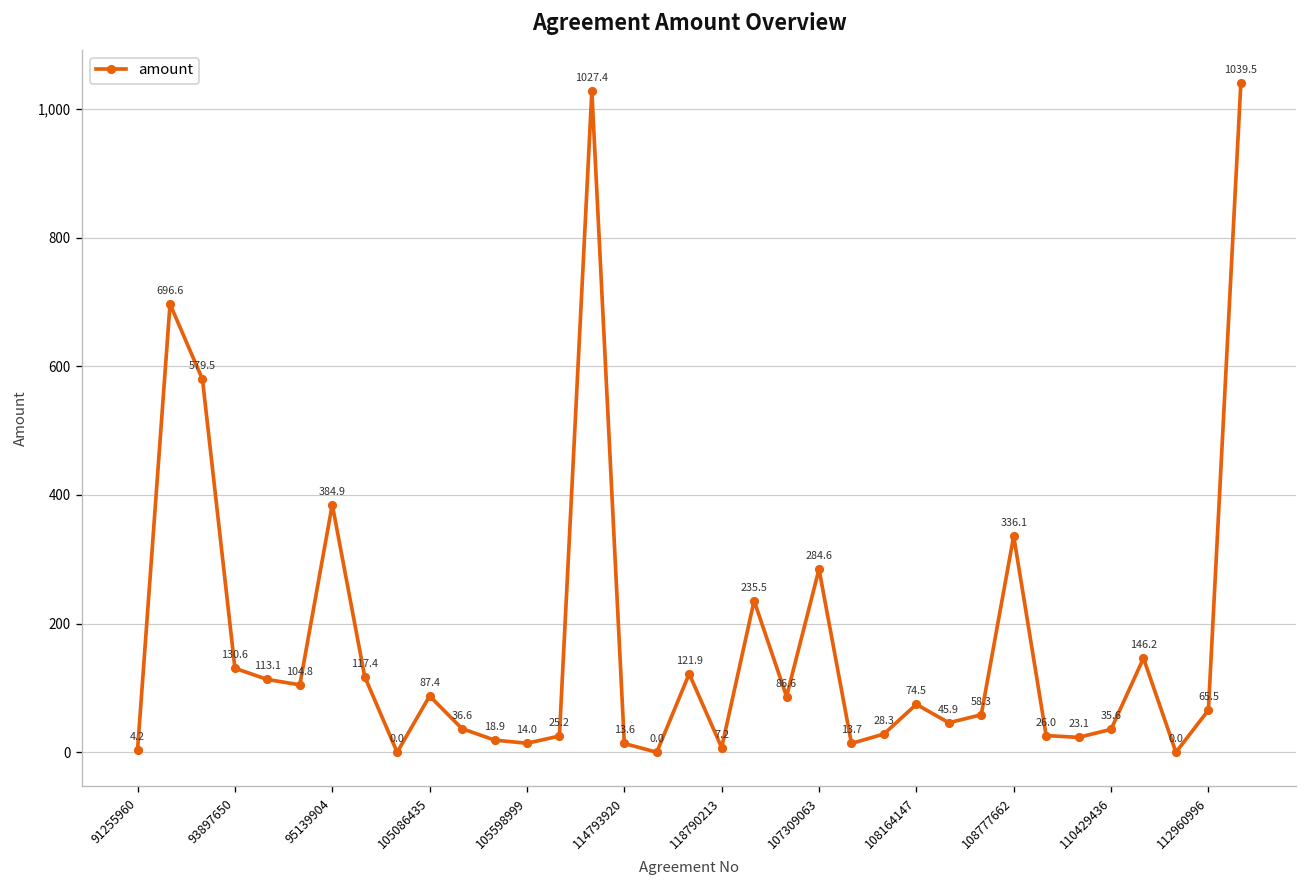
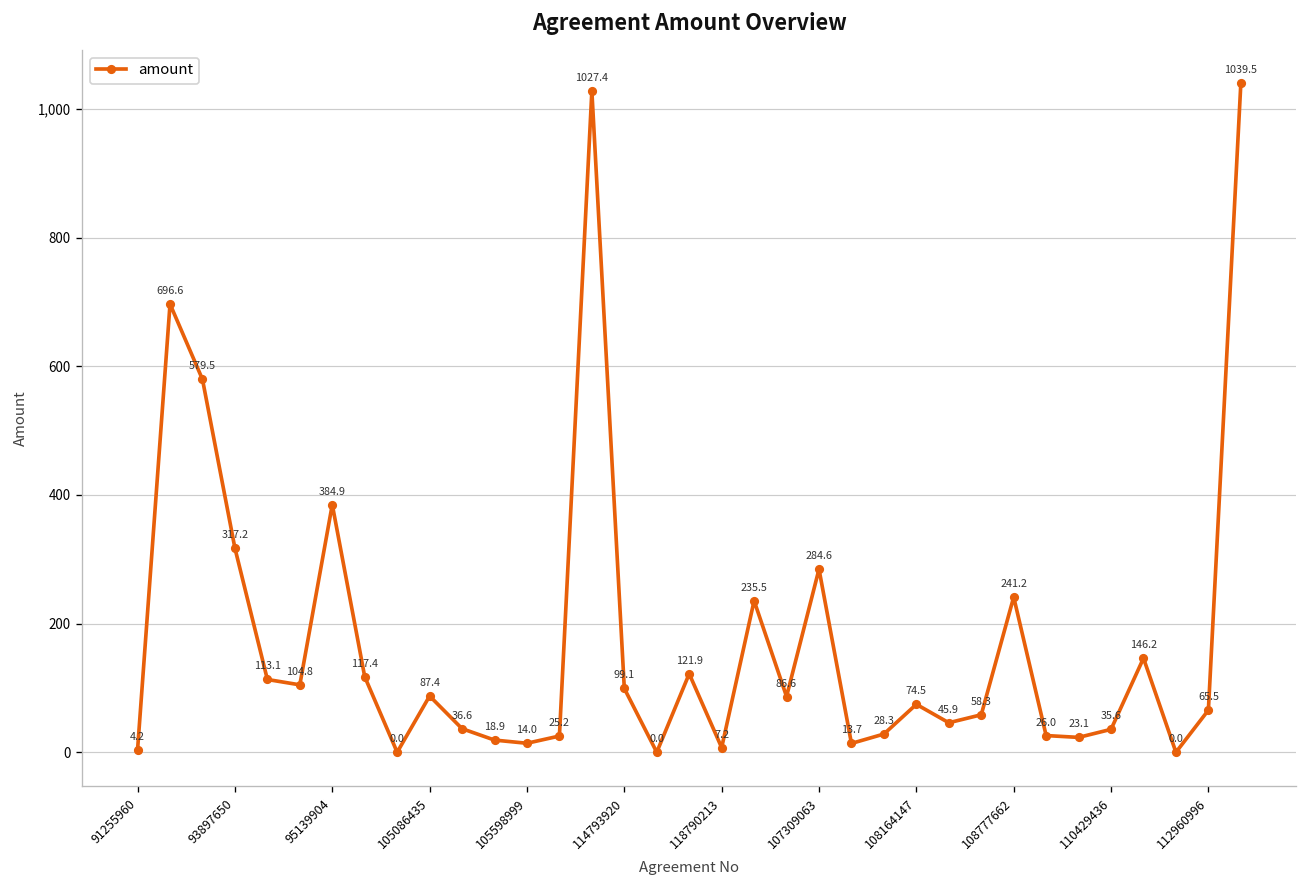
  {
    "91255960": 4.2,
-   "93897650": 130.6,
+   "93897650": 317.2,
    "95139904": 384.9,
    "105086435": 87.4,
    "105598999": 14.0,
-   "114793920": 13.6,
+   "114793920": 99.1,
    "118790213": 7.2,
    "107309063": 284.6,
    "108164147": 74.5,
-   "108777662": 336.1,
+   "108777662": 241.2,
    "110429436": 35.6,
    "112960996": 65.5
  }
